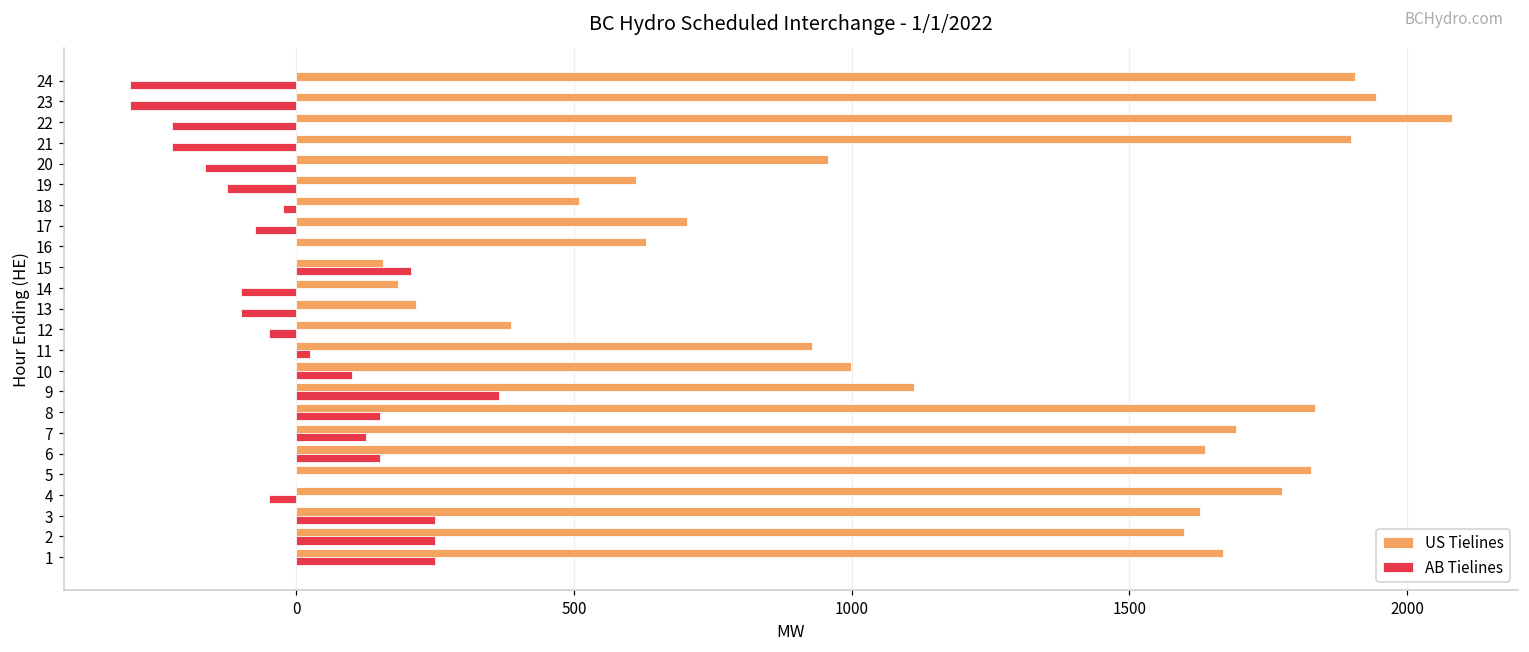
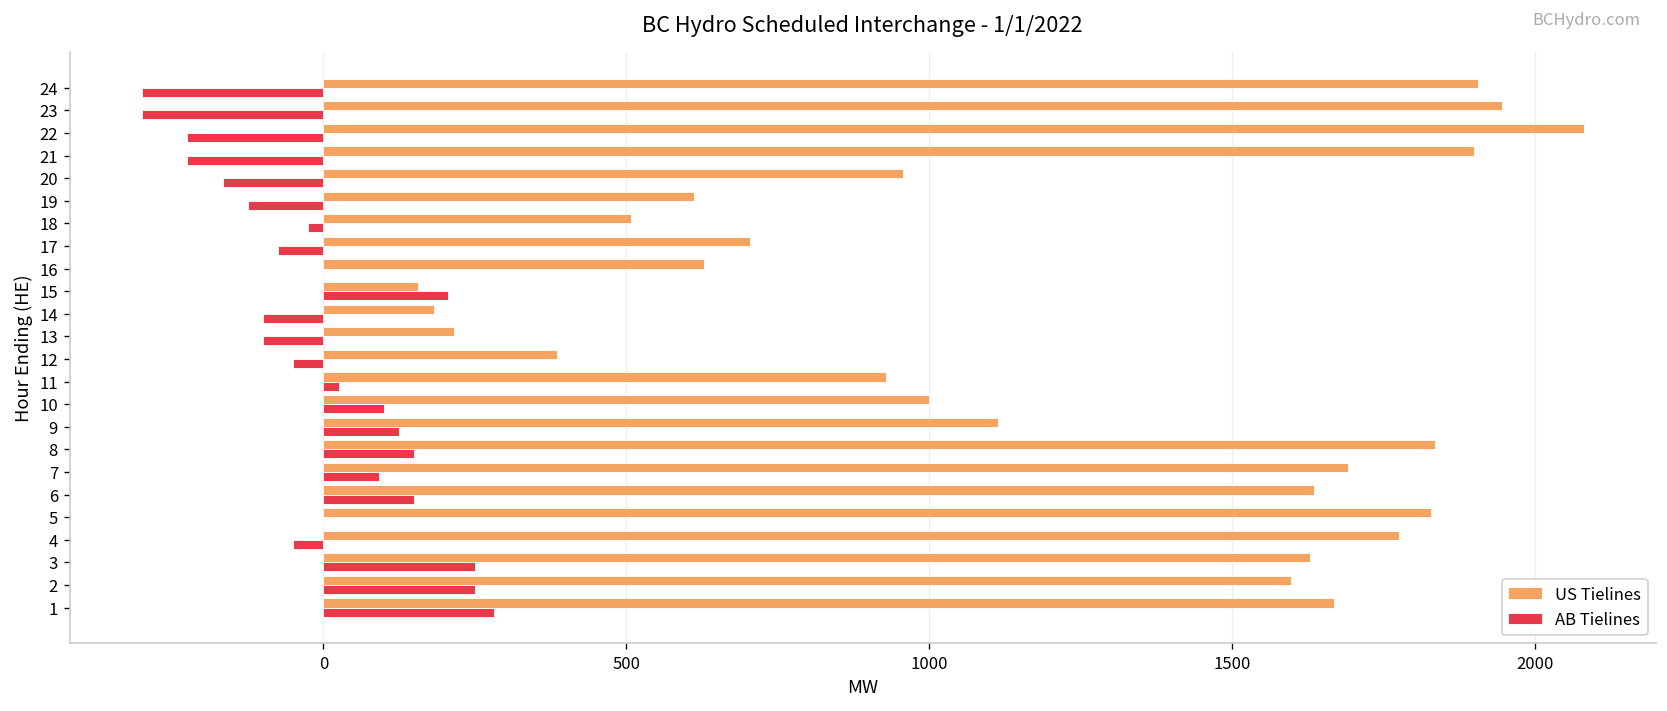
  {
    "US Tielines": {
      "24": 1910,
      "23": 1950,
      "22": 2080,
      "21": 1900,
      "20": 960,
      "19": 610,
      "18": 510,
      "17": 700,
      "16": 630,
      "15": 160,
      "14": 180,
      "13": 220,
      "12": 390,
      "11": 930,
      "10": 1000,
      "9": 1110,
      "8": 1840,
      "7": 1690,
      "6": 1640,
      "5": 1830,
      "4": 1780,
      "3": 1630,
      "2": 1600,
      "1": 1670
    },
    "AB Tielines": {
      "24": -300,
      "23": -300,
      "22": -230,
      "21": -230,
      "20": -170,
      "19": -130,
      "18": -30,
      "17": -80,
      "16": 0,
      "15": 210,
      "14": -100,
      "13": -100,
      "12": -50,
      "11": 30,
      "10": 100,
-     "9": 370,
+     "9": 130,
      "8": 150,
-     "7": 130,
+     "7": 90,
      "6": 150,
      "5": 0,
      "4": -50,
      "3": 250,
      "2": 250,
-     "1": 250
+     "1": 280
    }
  }
